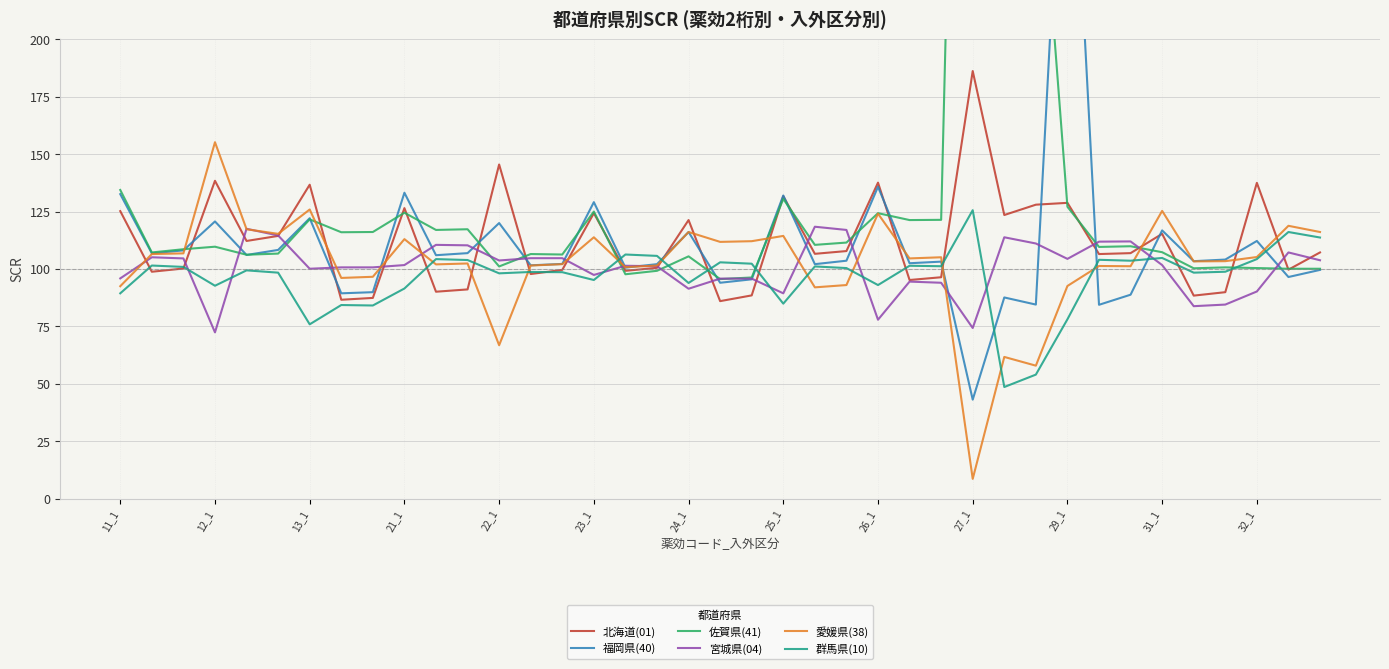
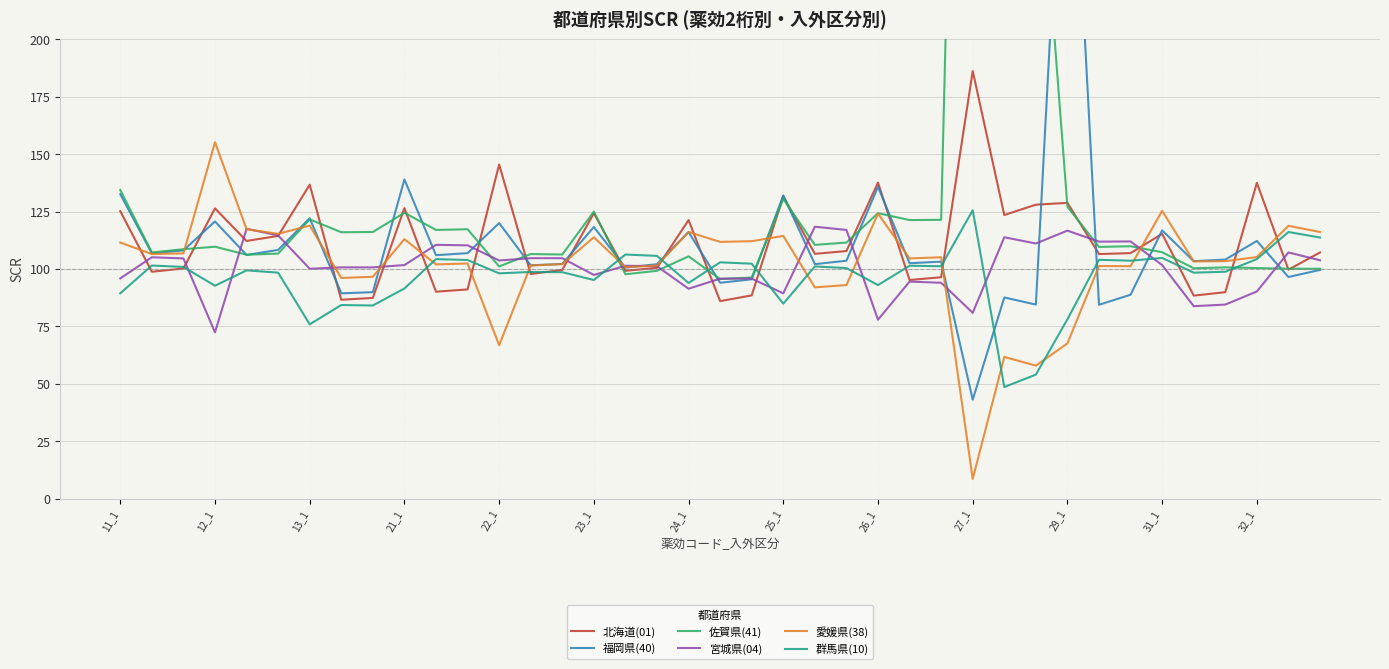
  {
    "北海道(01)": {
      "11_1": 125,
-     "12_1": 138,
+     "12_1": 126,
      "13_1": 137,
      "21_1": 127,
      "22_1": 146,
      "24_1": 121,
      "26_1": 138,
      "27_1": 186,
      "29_1": 129,
      "31_1": 115,
      "32_1": 138
    },
    "福岡県(40)": {
      "11_1": 133,
      "12_1": 121,
-     "21_1": 133,
+     "21_1": 139,
      "22_1": 120,
-     "23_1": 129,
+     "23_1": 118,
      "26_1": 136,
      "27_1": 43,
      "31_1": 117,
      "32_1": 112
    },
    "宮城県(04)": {
      "11_1": 96,
      "12_1": 72,
      "13_1": 100,
      "21_1": 102,
      "22_1": 104,
      "23_1": 97,
      "24_1": 91,
      "25_1": 89,
      "26_1": 78,
-     "27_1": 74,
-     "29_1": 104,
+     "27_1": 81,
+     "29_1": 117,
      "31_1": 102,
      "32_1": 90
    },
    "愛媛県(38)": {
-     "11_1": 93,
+     "11_1": 112,
      "12_1": 155,
-     "13_1": 126,
+     "13_1": 119,
      "21_1": 113,
      "22_1": 67,
      "23_1": 114,
      "25_1": 114,
      "27_1": 9,
-     "29_1": 93,
+     "29_1": 68,
      "31_1": 125
    }
  }
